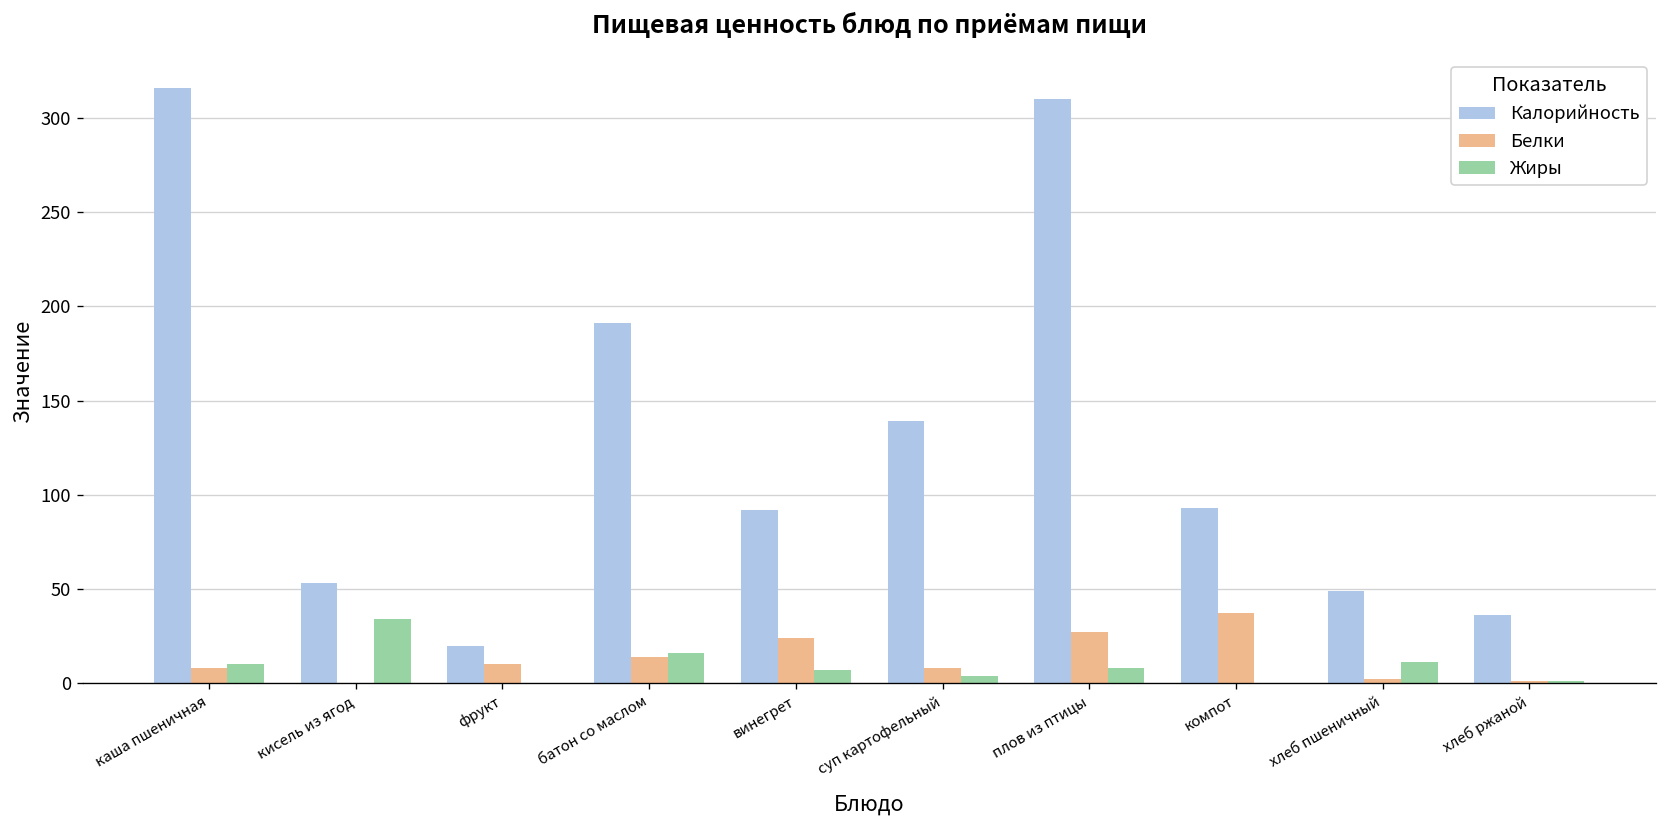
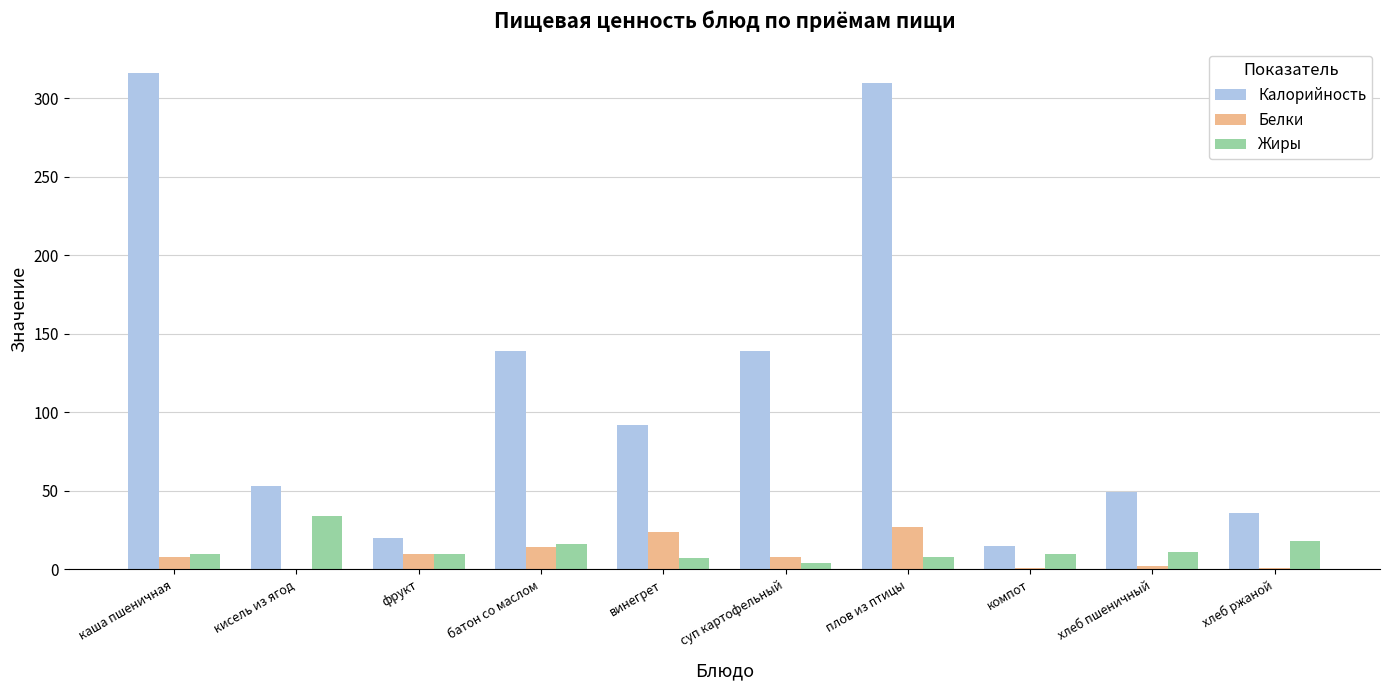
  {
    "Калорийность": {
      "каша пшеничная": 316,
      "кисель из ягод": 53,
      "фрукт": 20,
-     "батон со маслом": 191,
+     "батон со маслом": 139,
      "винегрет": 92,
      "суп картофельный": 139,
      "плов из птицы": 310,
-     "компот": 93,
+     "компот": 15,
      "хлеб пшеничный": 49,
      "хлеб ржаной": 36
    },
    "Белки": {
      "каша пшеничная": 8,
      "кисель из ягод": 0,
      "фрукт": 10,
      "батон со маслом": 14,
      "винегрет": 24,
      "суп картофельный": 8,
      "плов из птицы": 27,
-     "компот": 37,
+     "компот": 1,
      "хлеб пшеничный": 2
    },
    "Жиры": {
      "каша пшеничная": 10,
      "кисель из ягод": 34,
-     "фрукт": 0,
+     "фрукт": 10,
      "батон со маслом": 16,
      "винегрет": 7,
      "суп картофельный": 4,
      "плов из птицы": 8,
-     "компот": 0,
+     "компот": 10,
      "хлеб пшеничный": 11,
-     "хлеб ржаной": 1
+     "хлеб ржаной": 18
    }
  }
